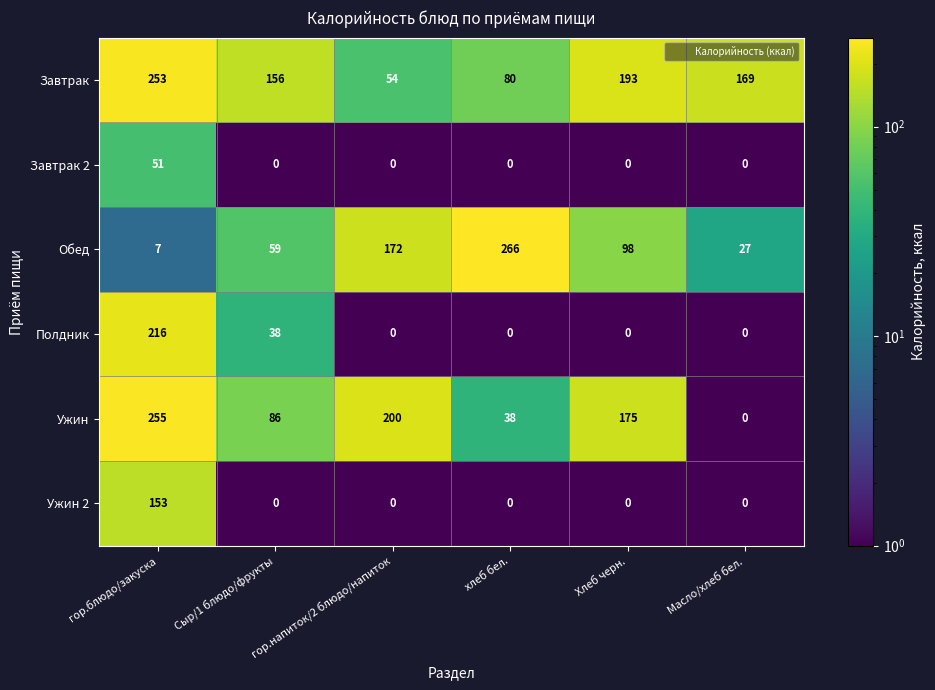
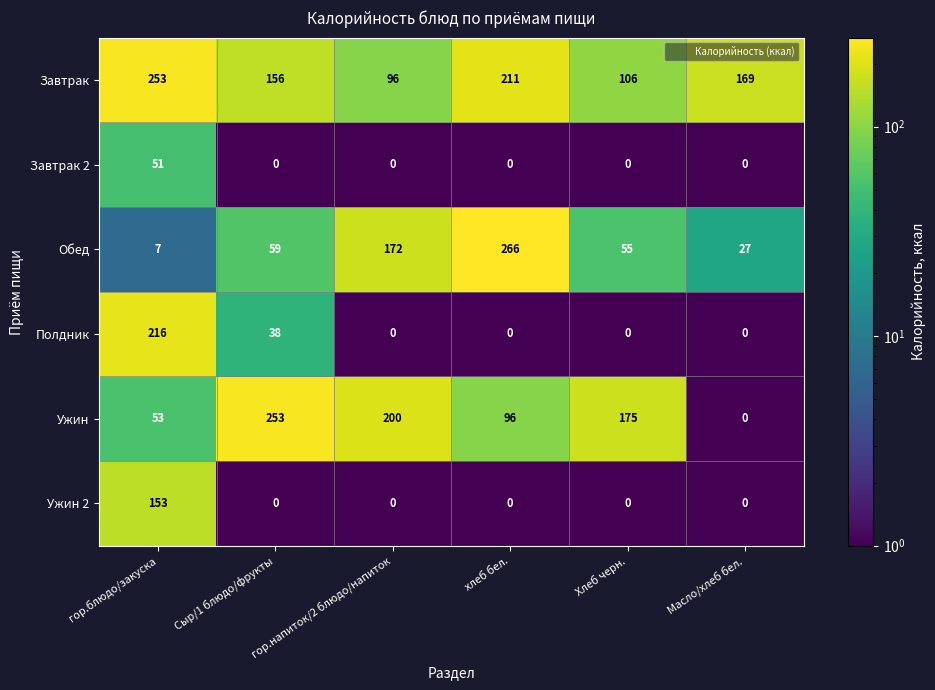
  {
    "Завтрак": {
      "гор.блюдо/закуска": 253,
      "Сыр/1 блюдо/фрукты": 156,
-     "гор.напиток/2 блюдо/напиток": 54,
-     "хлеб бел.": 80,
-     "Хлеб черн.": 193,
+     "гор.напиток/2 блюдо/напиток": 96,
+     "хлеб бел.": 211,
+     "Хлеб черн.": 106,
      "Масло/хлеб бел.": 169
    },
    "Завтрак 2": {
      "гор.блюдо/закуска": 51,
      "Сыр/1 блюдо/фрукты": 0,
      "гор.напиток/2 блюдо/напиток": 0,
      "хлеб бел.": 0,
      "Хлеб черн.": 0,
      "Масло/хлеб бел.": 0
    },
    "Обед": {
      "гор.блюдо/закуска": 7,
      "Сыр/1 блюдо/фрукты": 59,
      "гор.напиток/2 блюдо/напиток": 172,
      "хлеб бел.": 266,
-     "Хлеб черн.": 98,
+     "Хлеб черн.": 55,
      "Масло/хлеб бел.": 27
    },
    "Полдник": {
      "гор.блюдо/закуска": 216,
      "Сыр/1 блюдо/фрукты": 38,
      "гор.напиток/2 блюдо/напиток": 0,
      "хлеб бел.": 0,
      "Хлеб черн.": 0,
      "Масло/хлеб бел.": 0
    },
    "Ужин": {
-     "гор.блюдо/закуска": 255,
-     "Сыр/1 блюдо/фрукты": 86,
+     "гор.блюдо/закуска": 53,
+     "Сыр/1 блюдо/фрукты": 253,
      "гор.напиток/2 блюдо/напиток": 200,
-     "хлеб бел.": 38,
+     "хлеб бел.": 96,
      "Хлеб черн.": 175,
      "Масло/хлеб бел.": 0
    },
    "Ужин 2": {
      "гор.блюдо/закуска": 153,
      "Сыр/1 блюдо/фрукты": 0,
      "гор.напиток/2 блюдо/напиток": 0,
      "хлеб бел.": 0,
      "Хлеб черн.": 0,
      "Масло/хлеб бел.": 0
    }
  }
